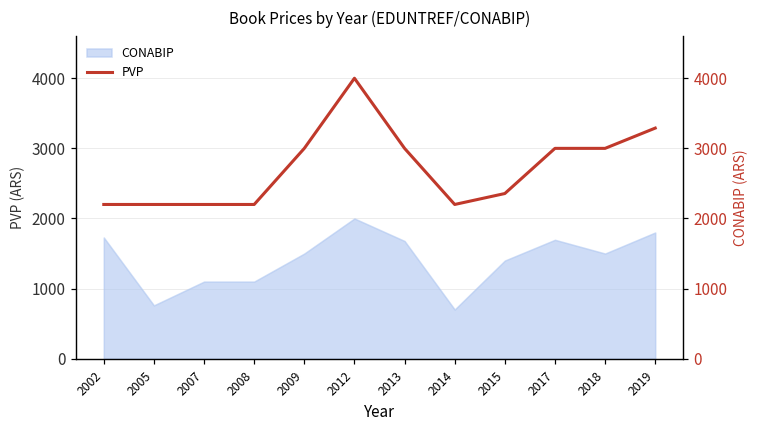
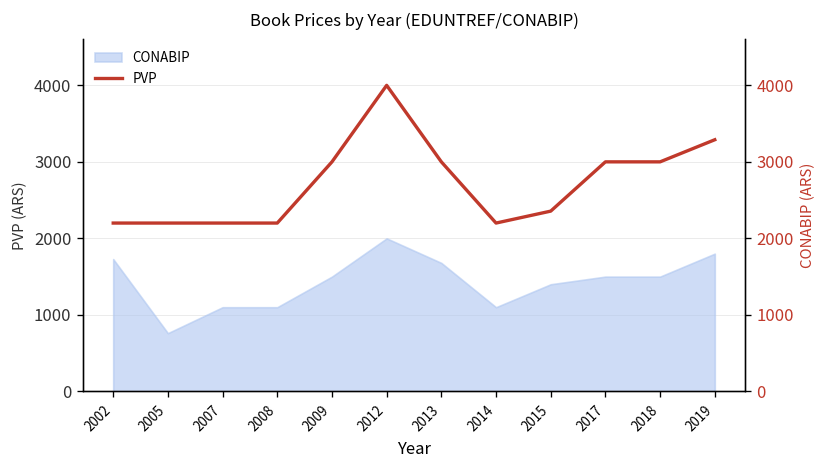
  {
    "CONABIP": {
      "2002": 1700,
      "2005": 800,
      "2007": 1100,
      "2008": 1100,
      "2009": 1500,
      "2012": 2000,
      "2013": 1700,
-     "2014": 700,
+     "2014": 1100,
      "2015": 1400,
-     "2017": 1700,
+     "2017": 1500,
      "2018": 1500,
      "2019": 1800
    },
    "PVP": {
      "2002": 2200,
      "2005": 2200,
      "2007": 2200,
      "2008": 2200,
      "2009": 3000,
      "2012": 4000,
      "2013": 3000,
      "2014": 2200,
      "2015": 2400,
      "2017": 3000,
      "2018": 3000,
      "2019": 3300
    }
  }
